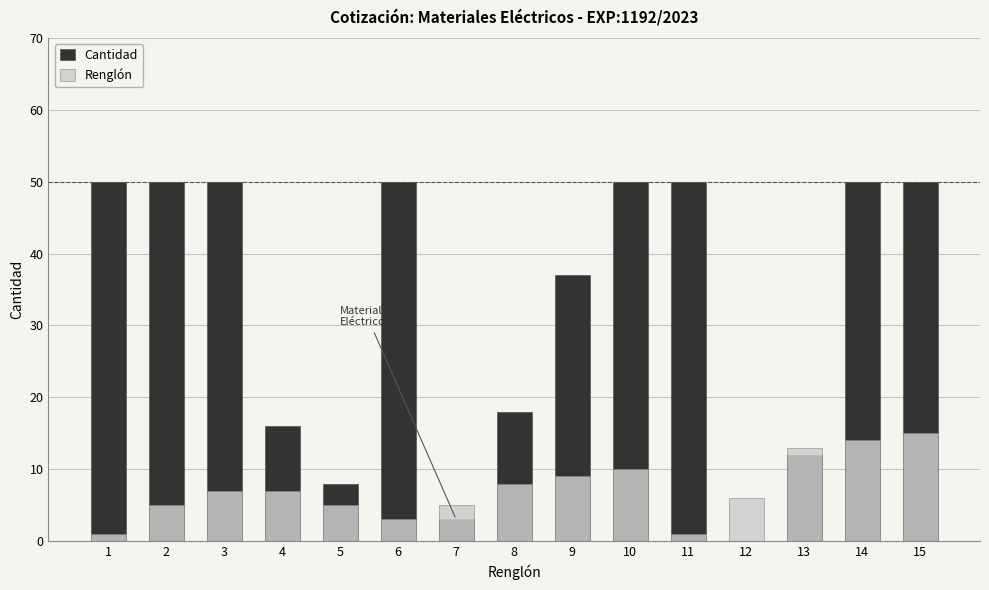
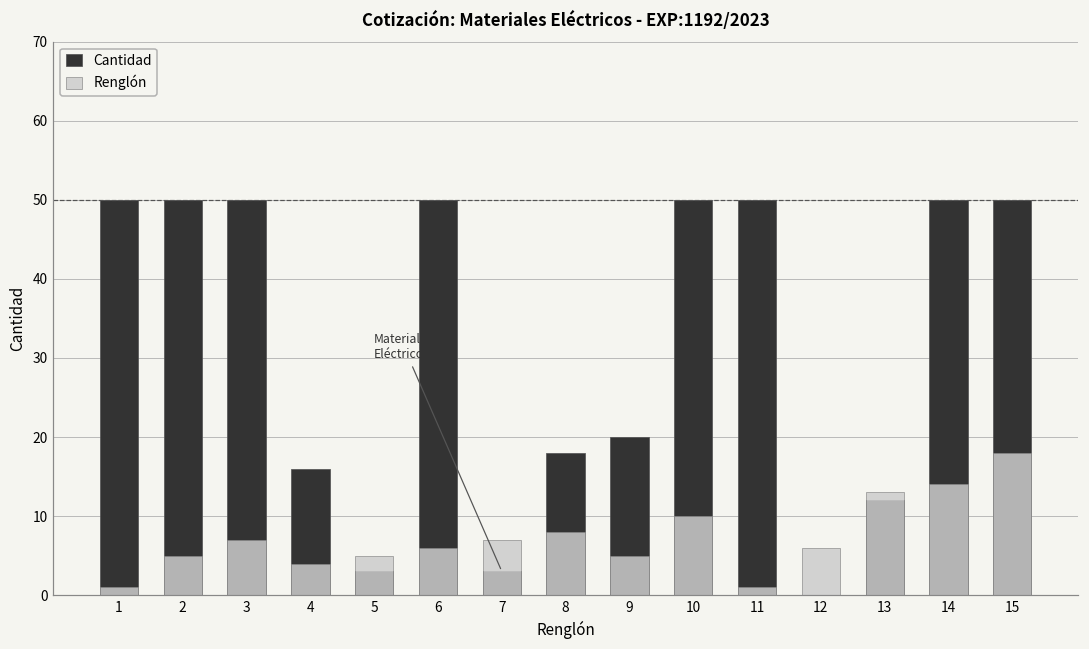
  {
    "Cantidad": {
      "1": 50,
      "2": 50,
      "3": 50,
      "4": 16,
-     "5": 8,
+     "5": 3,
      "6": 50,
      "8": 18,
-     "9": 37,
+     "9": 20,
      "10": 50,
      "11": 50,
      "12": 0,
      "14": 50,
      "15": 50
    },
    "Renglón": {
-     "4": 7,
-     "6": 3,
-     "7": 5,
-     "9": 9,
+     "4": 4,
+     "6": 6,
+     "7": 7,
+     "9": 5,
      "12": 6,
      "13": 13,
-     "15": 15
+     "15": 18
    }
  }
